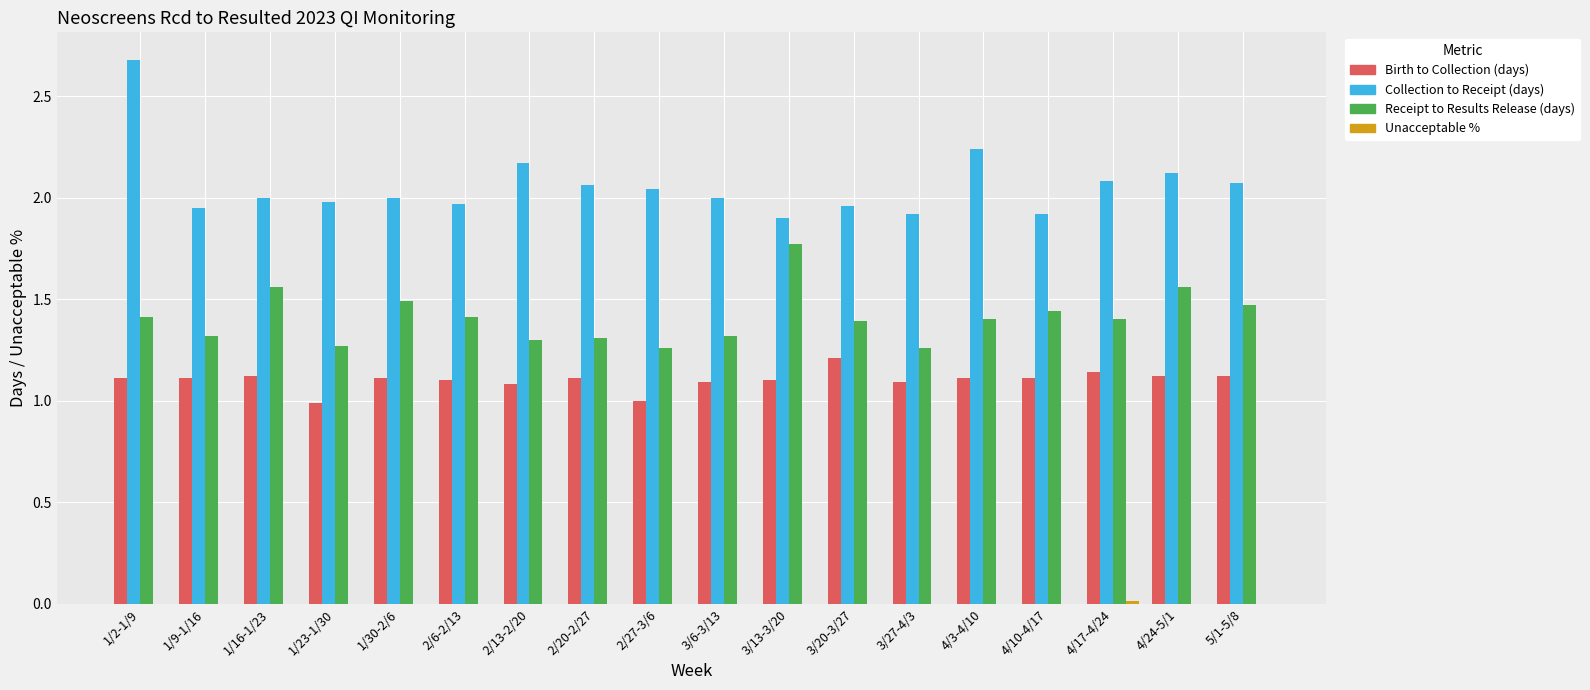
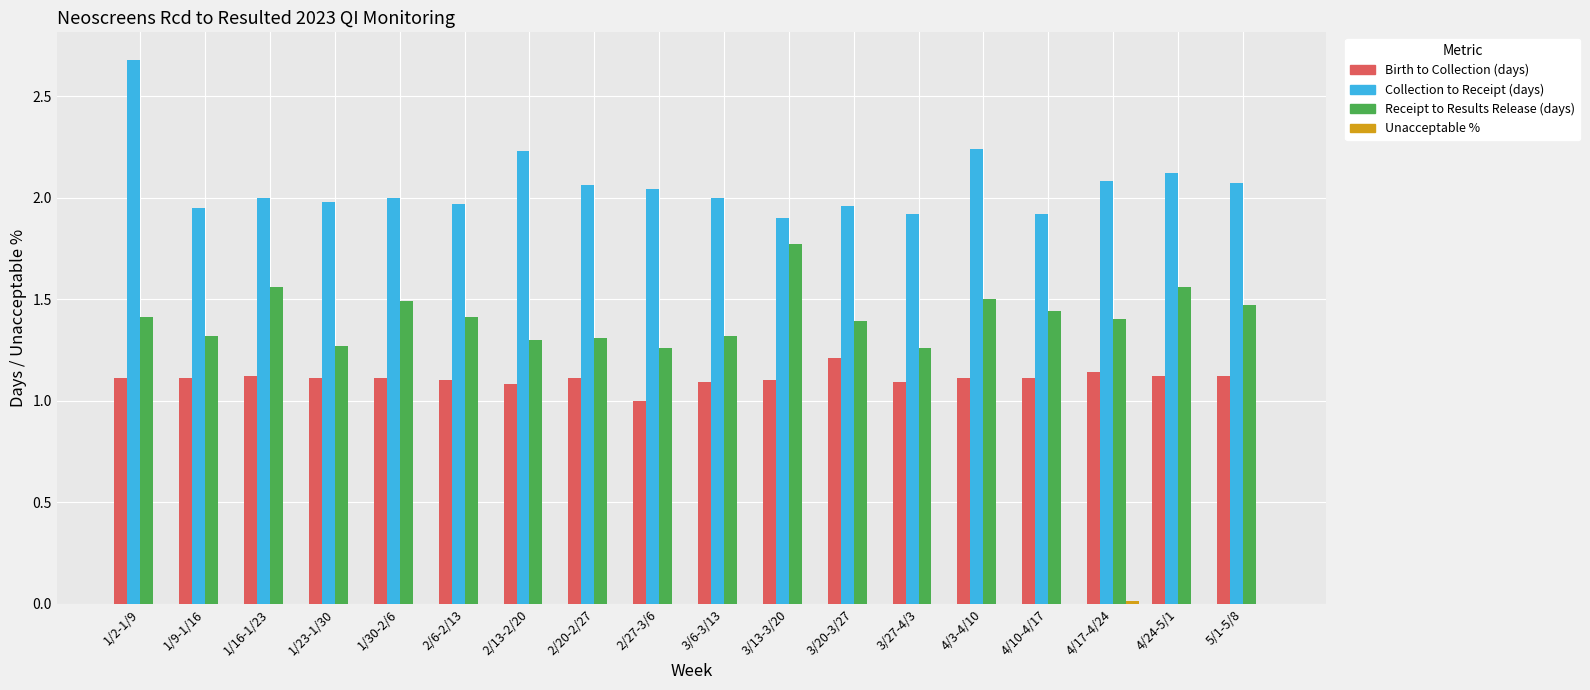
  {
    "Birth to Collection (days)": {
      "1/2-1/9": 1.11,
      "1/9-1/16": 1.11,
      "1/16-1/23": 1.12,
-     "1/23-1/30": 0.99,
+     "1/23-1/30": 1.11,
      "1/30-2/6": 1.11,
      "2/6-2/13": 1.10,
      "2/13-2/20": 1.08,
      "2/20-2/27": 1.11,
      "2/27-3/6": 1.00,
      "3/6-3/13": 1.09,
      "3/13-3/20": 1.10,
      "3/20-3/27": 1.21,
      "3/27-4/3": 1.09,
      "4/3-4/10": 1.11,
      "4/10-4/17": 1.11,
      "4/17-4/24": 1.14,
      "4/24-5/1": 1.12,
      "5/1-5/8": 1.12
    },
    "Collection to Receipt (days)": {
      "1/2-1/9": 2.68,
      "1/9-1/16": 1.95,
      "1/16-1/23": 2.00,
      "1/23-1/30": 1.98,
      "1/30-2/6": 2.00,
      "2/6-2/13": 1.97,
-     "2/13-2/20": 2.17,
+     "2/13-2/20": 2.23,
      "2/20-2/27": 2.06,
      "2/27-3/6": 2.04,
      "3/6-3/13": 2.00,
      "3/13-3/20": 1.90,
      "3/20-3/27": 1.96,
      "3/27-4/3": 1.92,
      "4/3-4/10": 2.24,
      "4/10-4/17": 1.92,
      "4/17-4/24": 2.08,
      "4/24-5/1": 2.12,
      "5/1-5/8": 2.07
    },
    "Receipt to Results Release (days)": {
      "1/2-1/9": 1.4,
      "1/9-1/16": 1.32,
      "1/16-1/23": 1.56,
      "1/23-1/30": 1.27,
      "1/30-2/6": 1.5,
      "2/6-2/13": 1.4,
      "2/13-2/20": 1.3,
      "2/20-2/27": 1.3,
      "2/27-3/6": 1.26,
      "3/6-3/13": 1.32,
      "3/13-3/20": 1.77,
      "3/20-3/27": 1.4,
      "3/27-4/3": 1.26,
-     "4/3-4/10": 1.4,
+     "4/3-4/10": 1.5,
      "4/10-4/17": 1.44,
      "4/17-4/24": 1.4,
      "4/24-5/1": 1.56,
      "5/1-5/8": 1.47
    },
    "Unacceptable %": {
      "1/2-1/9": 0.00,
      "1/9-1/16": 0.00,
      "1/16-1/23": 0.00,
      "1/23-1/30": 0.00,
      "1/30-2/6": 0.00,
      "2/6-2/13": 0.00,
      "2/13-2/20": 0.00,
      "2/20-2/27": 0.00,
      "2/27-3/6": 0.00,
      "3/6-3/13": 0.00,
      "3/13-3/20": 0.00,
      "3/20-3/27": 0.00,
      "3/27-4/3": 0.00,
      "4/3-4/10": 0.00,
      "4/10-4/17": 0.00,
      "4/24-5/1": 0.00,
      "5/1-5/8": 0.00
    }
  }
